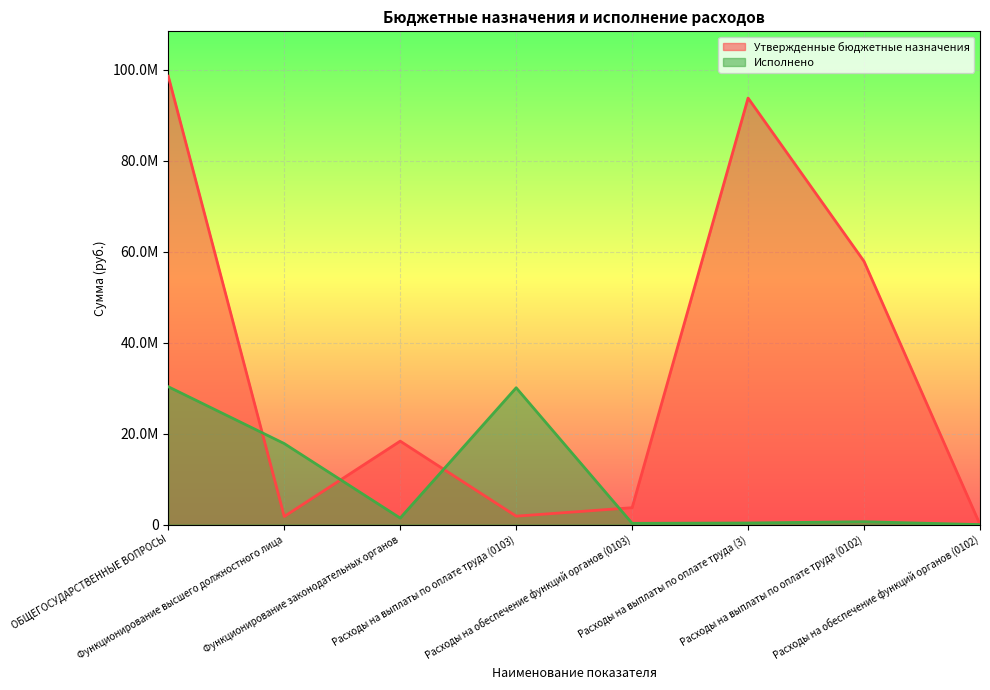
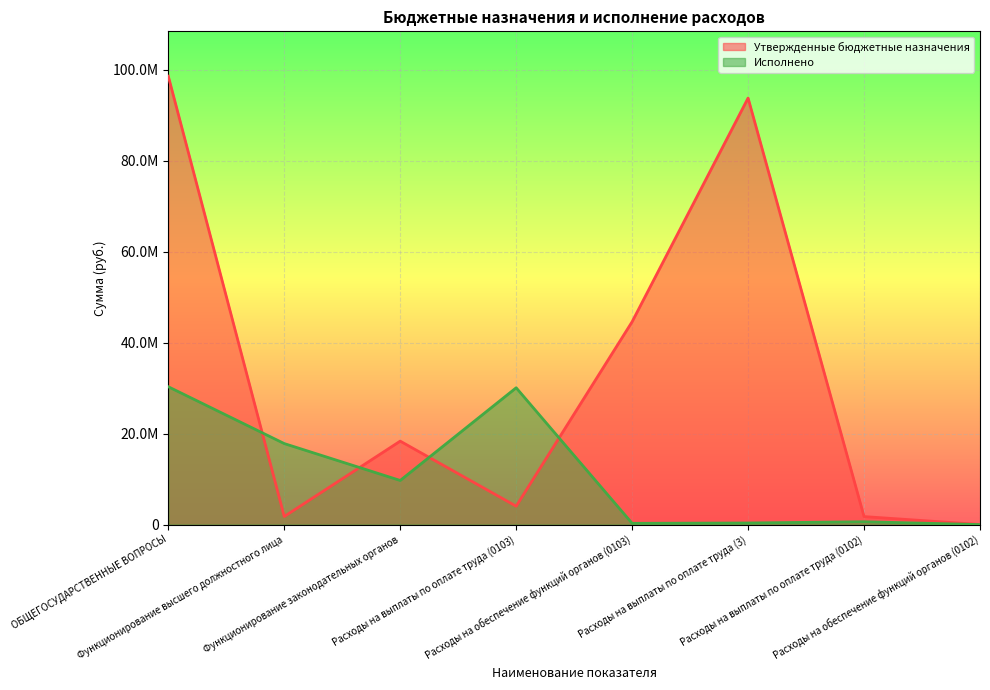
  {
    "Утвержденные бюджетные назначения": {
      "ОБЩЕГОСУДАРСТВЕННЫЕ ВОПРОСЫ": 99000000,
      "Функционирование высшего должностного лица": 2000000,
      "Функционирование законодательных органов": 18000000,
-     "Расходы на выплаты по оплате труда (0103)": 2000000,
-     "Расходы на обеспечение функций органов (0103)": 4000000,
+     "Расходы на выплаты по оплате труда (0103)": 4000000,
+     "Расходы на обеспечение функций органов (0103)": 45000000,
      "Расходы на выплаты по оплате труда (3)": 94000000,
-     "Расходы на выплаты по оплате труда (0102)": 58000000
+     "Расходы на выплаты по оплате труда (0102)": 2000000
    },
    "Исполнено": {
      "ОБЩЕГОСУДАРСТВЕННЫЕ ВОПРОСЫ": 30000000,
      "Функционирование высшего должностного лица": 18000000,
-     "Функционирование законодательных органов": 1000000,
+     "Функционирование законодательных органов": 10000000,
      "Расходы на выплаты по оплате труда (0103)": 30000000,
      "Расходы на обеспечение функций органов (0103)": 0,
      "Расходы на выплаты по оплате труда (3)": 0,
      "Расходы на выплаты по оплате труда (0102)": 1000000
    }
  }
